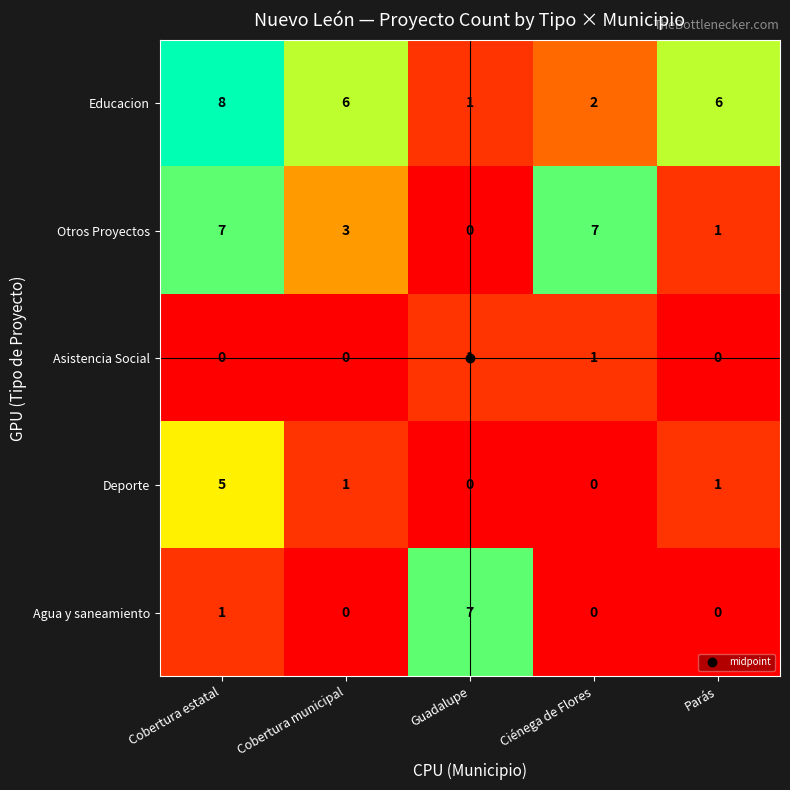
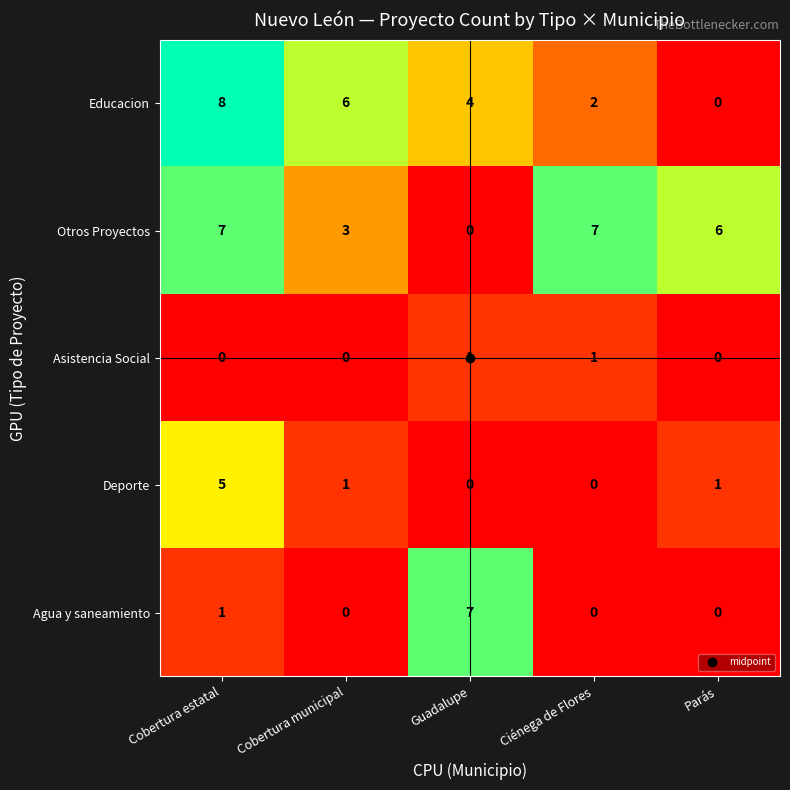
  {
    "Educacion": {
      "Cobertura estatal": 8,
      "Cobertura municipal": 6,
-     "Guadalupe": 1,
+     "Guadalupe": 4,
      "Ciénega de Flores": 2,
-     "Parás": 6
+     "Parás": 0
    },
    "Otros Proyectos": {
      "Cobertura estatal": 7,
      "Cobertura municipal": 3,
      "Guadalupe": 0,
      "Ciénega de Flores": 7,
-     "Parás": 1
+     "Parás": 6
    },
    "Asistencia Social": {
      "Cobertura estatal": 0,
      "Cobertura municipal": 0,
      "Ciénega de Flores": 1,
      "Parás": 0
    },
    "Deporte": {
      "Cobertura estatal": 5,
      "Cobertura municipal": 1,
      "Guadalupe": 0,
      "Ciénega de Flores": 0,
      "Parás": 1
    },
    "Agua y saneamiento": {
      "Cobertura estatal": 1,
      "Cobertura municipal": 0,
      "Guadalupe": 7,
      "Ciénega de Flores": 0,
      "Parás": 0
    }
  }
